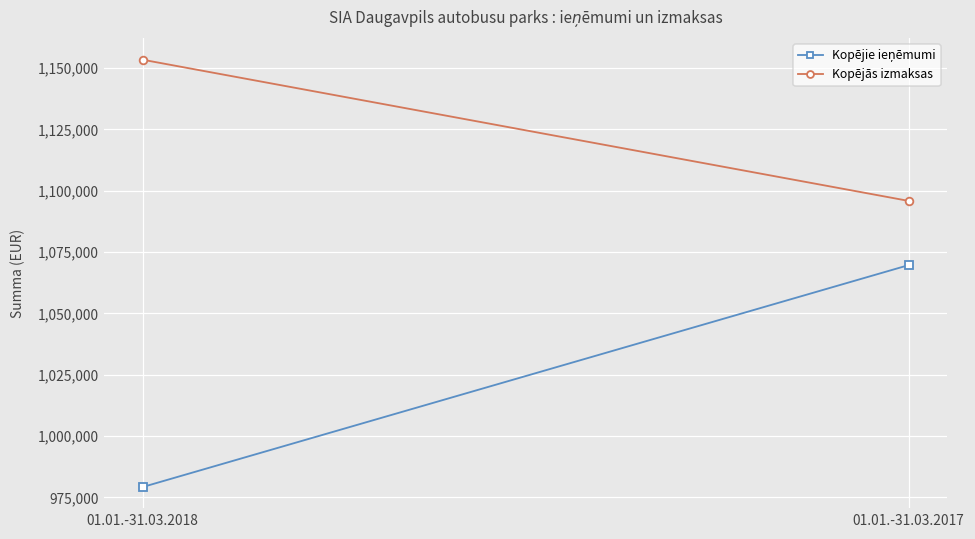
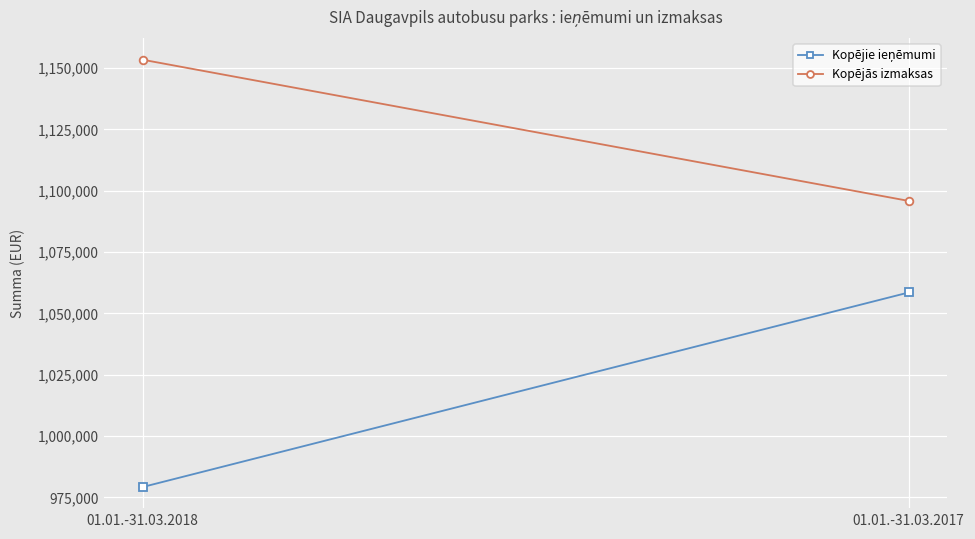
  {
    "Kopējie ieņēmumi": {
      "01.01.-31.03.2018": "979,000",
-     "01.01.-31.03.2017": "1,070,000"
+     "01.01.-31.03.2017": "1,059,000"
    },
    "Kopējās izmaksas": {
      "01.01.-31.03.2018": "1,153,000",
      "01.01.-31.03.2017": "1,096,000"
    }
  }
